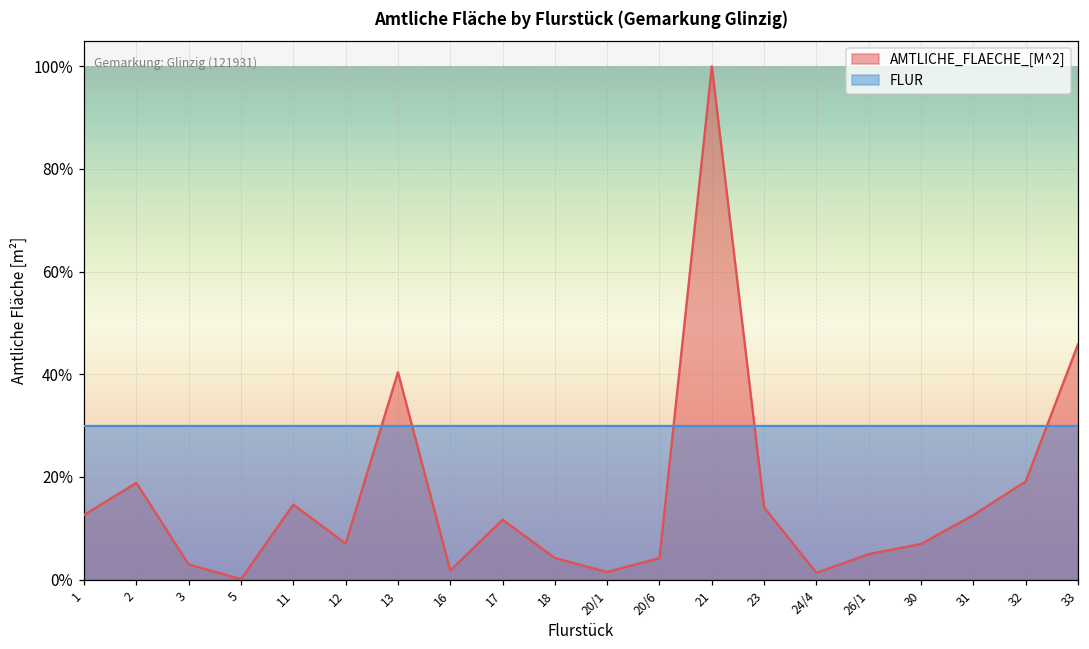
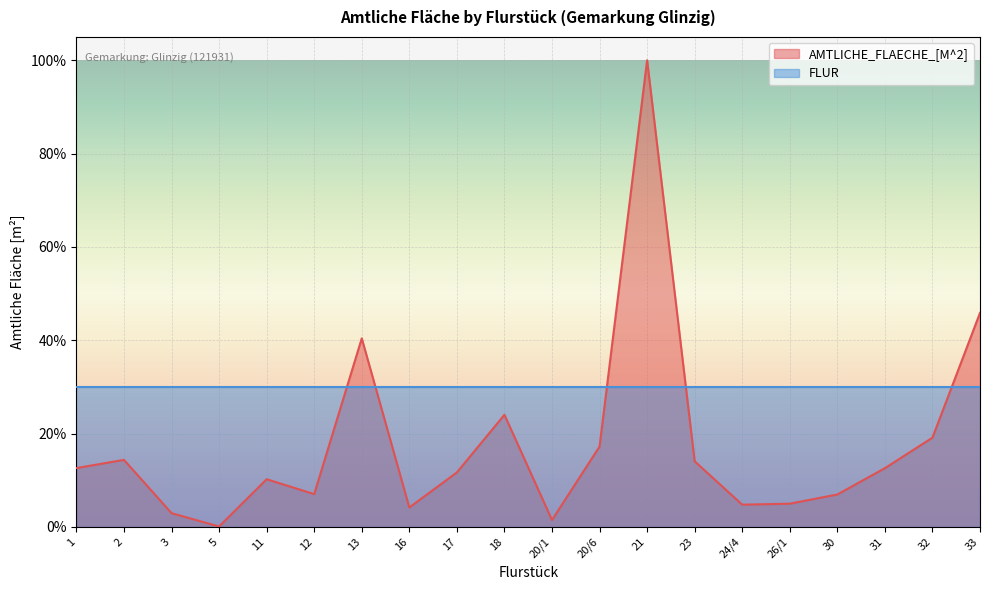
  {
    "AMTLICHE_FLAECHE_[M^2]": {
      "1": "13%",
-     "2": "19%",
+     "2": "14%",
      "3": "3%",
      "5": "0%",
-     "11": "15%",
+     "11": "10%",
      "12": "7%",
      "13": "40%",
-     "16": "2%",
+     "16": "4%",
      "17": "12%",
-     "18": "4%",
+     "18": "24%",
      "20/1": "1%",
-     "20/6": "4%",
+     "20/6": "17%",
      "21": "100%",
      "23": "14%",
-     "24/4": "1%",
+     "24/4": "5%",
      "26/1": "5%",
      "30": "7%",
      "31": "13%",
      "32": "19%",
      "33": "46%"
    },
    "FLUR": {
      "1": "30%",
      "2": "30%",
      "3": "30%",
      "5": "30%",
      "11": "30%",
      "12": "30%",
      "13": "30%",
      "16": "30%",
      "17": "30%",
      "18": "30%",
      "20/1": "30%",
      "20/6": "30%",
      "21": "30%",
      "23": "30%",
      "24/4": "30%",
      "26/1": "30%",
      "30": "30%",
      "31": "30%",
      "32": "30%",
      "33": "30%"
    }
  }
